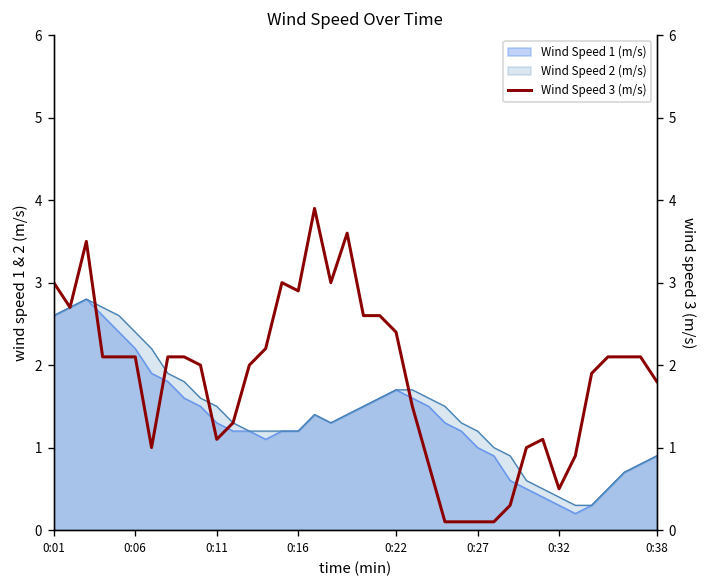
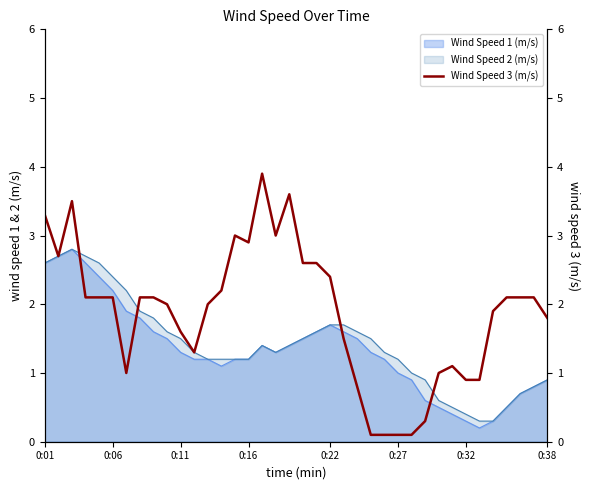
  {
    "Wind Speed 3 (m/s)": {
-     "0:01": 3.0,
+     "0:01": 3.3,
      "0:06": 2.1,
-     "0:11": 1.1,
+     "0:11": 1.6,
      "0:16": 2.9,
      "0:22": 2.4,
      "0:27": 0.1,
-     "0:32": 0.5,
+     "0:32": 0.9,
      "0:38": 1.8
    }
  }
